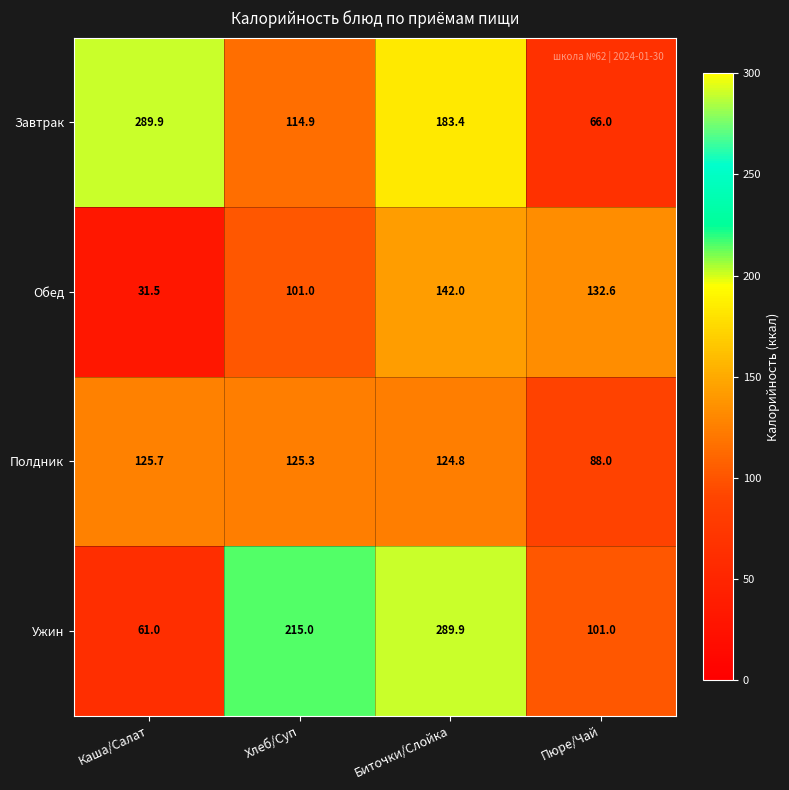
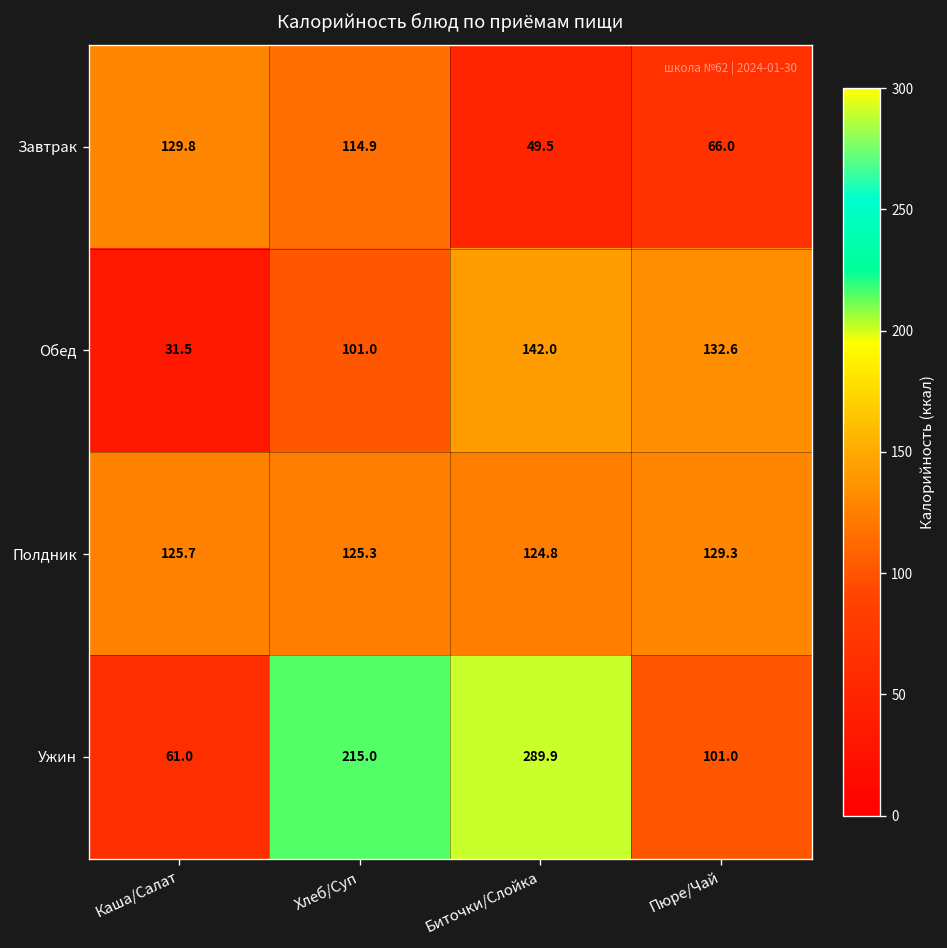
  {
    "Завтрак": {
-     "Каша/Салат": 289.9,
+     "Каша/Салат": 129.8,
      "Хлеб/Суп": 114.9,
-     "Биточки/Слойка": 183.4
+     "Биточки/Слойка": 49.5
    },
    "Обед": {
      "Каша/Салат": 31.5,
      "Хлеб/Суп": 101.0,
      "Биточки/Слойка": 142.0,
      "Пюре/Чай": 132.6
    },
    "Полдник": {
      "Каша/Салат": 125.7,
      "Хлеб/Суп": 125.3,
      "Биточки/Слойка": 124.8,
-     "Пюре/Чай": 88.0
+     "Пюре/Чай": 129.3
    },
    "Ужин": {
      "Каша/Салат": 61.0,
      "Хлеб/Суп": 215.0,
      "Биточки/Слойка": 289.9,
      "Пюре/Чай": 101.0
    }
  }
